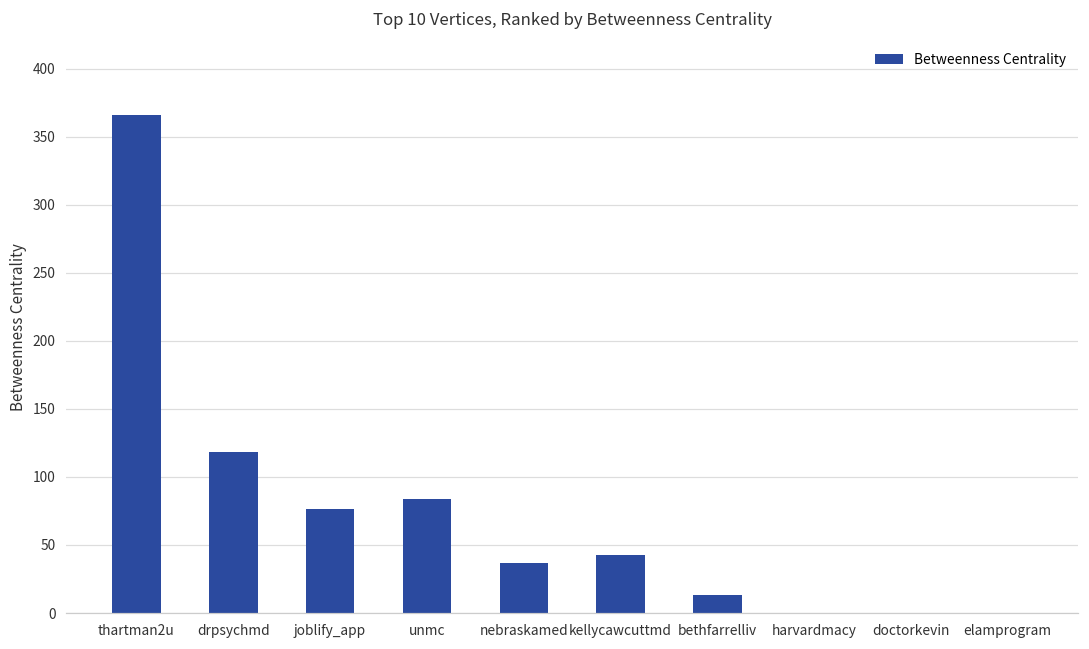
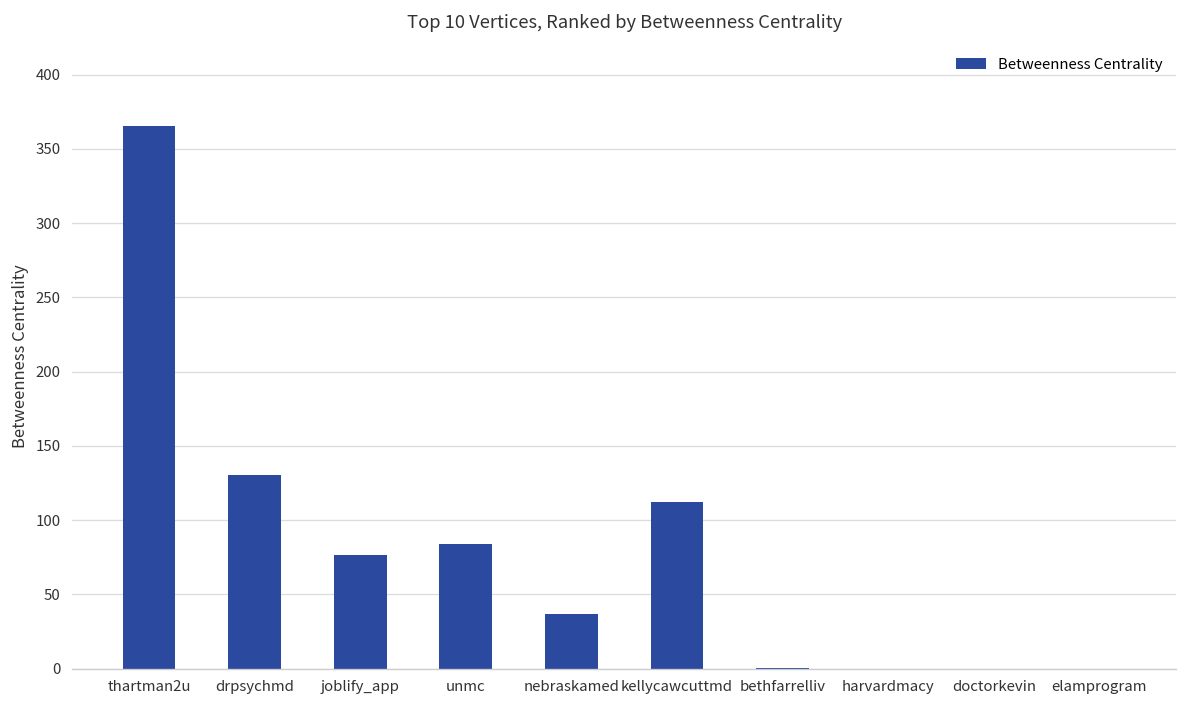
  {
    "thartman2u": 366,
-   "drpsychmd": 118,
+   "drpsychmd": 131,
    "joblify_app": 76,
    "unmc": 84,
    "nebraskamed": 37,
-   "kellycawcuttmd": 43,
-   "bethfarrelliv": 14,
+   "kellycawcuttmd": 113,
+   "bethfarrelliv": 1,
    "harvardmacy": 0,
    "doctorkevin": 0,
    "elamprogram": 0
  }
